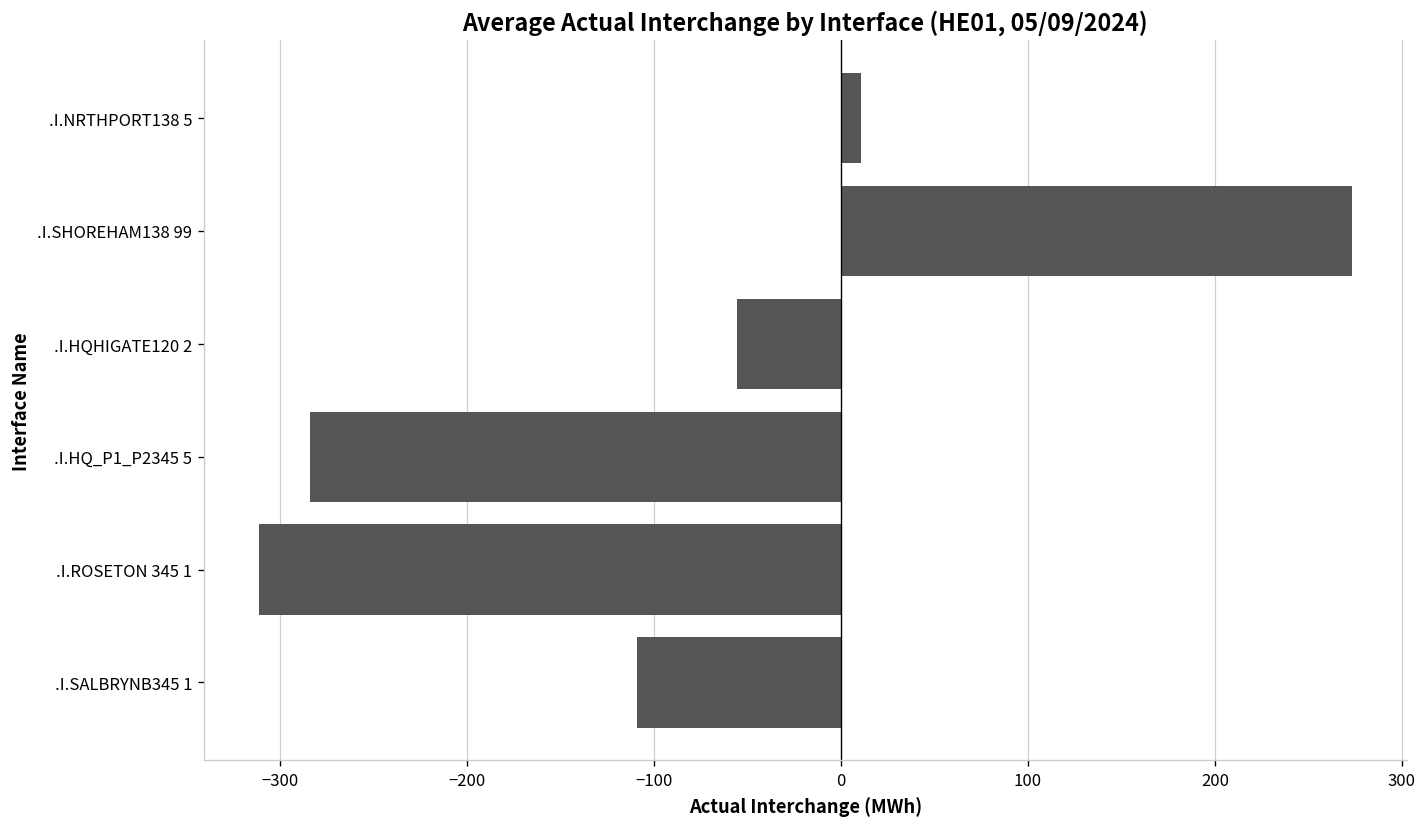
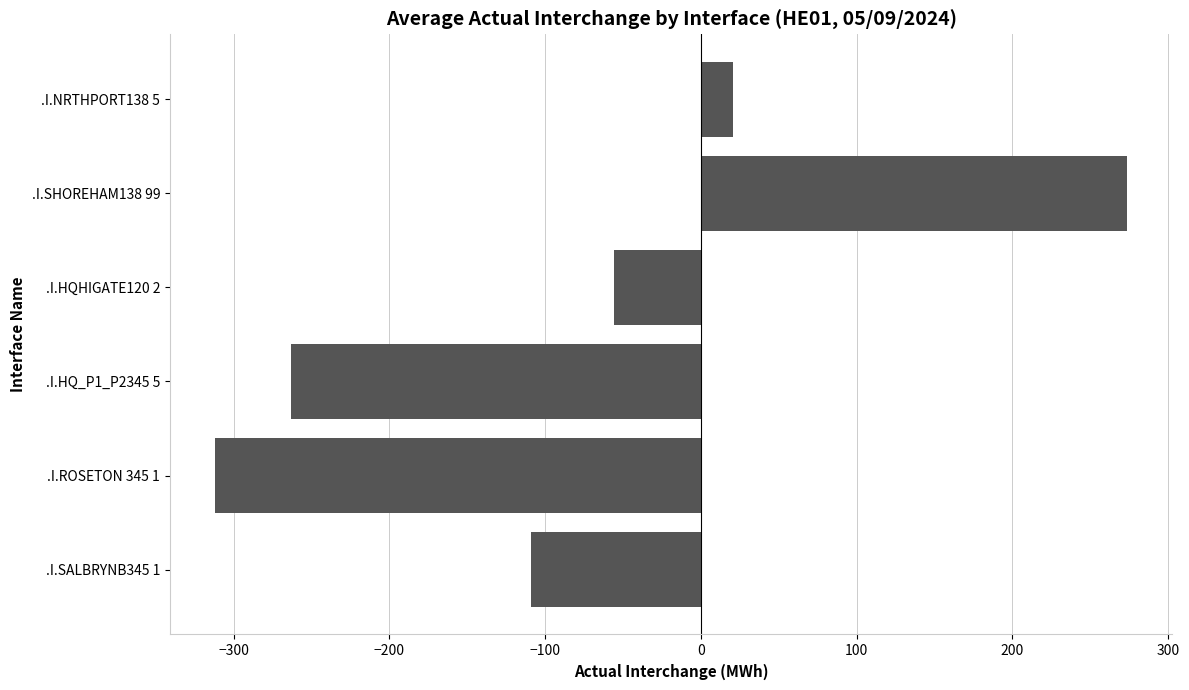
  {
-   ".I.NRTHPORT138 5": 11,
+   ".I.NRTHPORT138 5": 20,
    ".I.SHOREHAM138 99": 273,
    ".I.HQHIGATE120 2": -56,
-   ".I.HQ_P1_P2345 5": -284,
+   ".I.HQ_P1_P2345 5": -263,
    ".I.ROSETON 345 1": -312,
    ".I.SALBRYNB345 1": -109
  }
